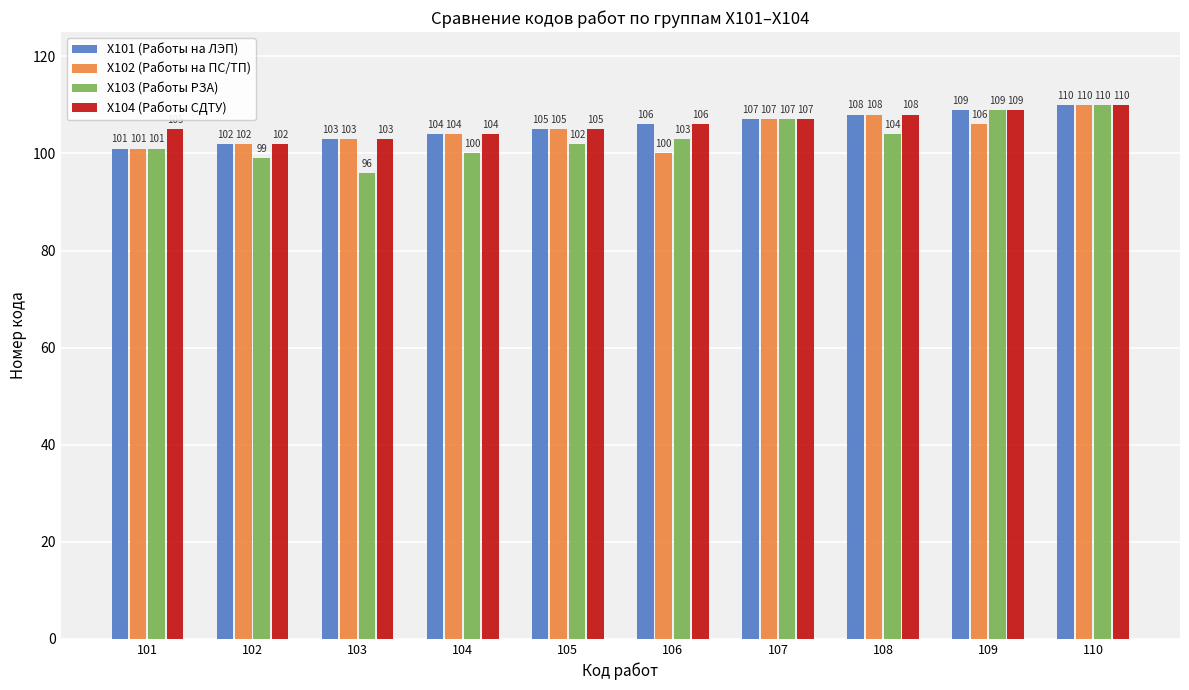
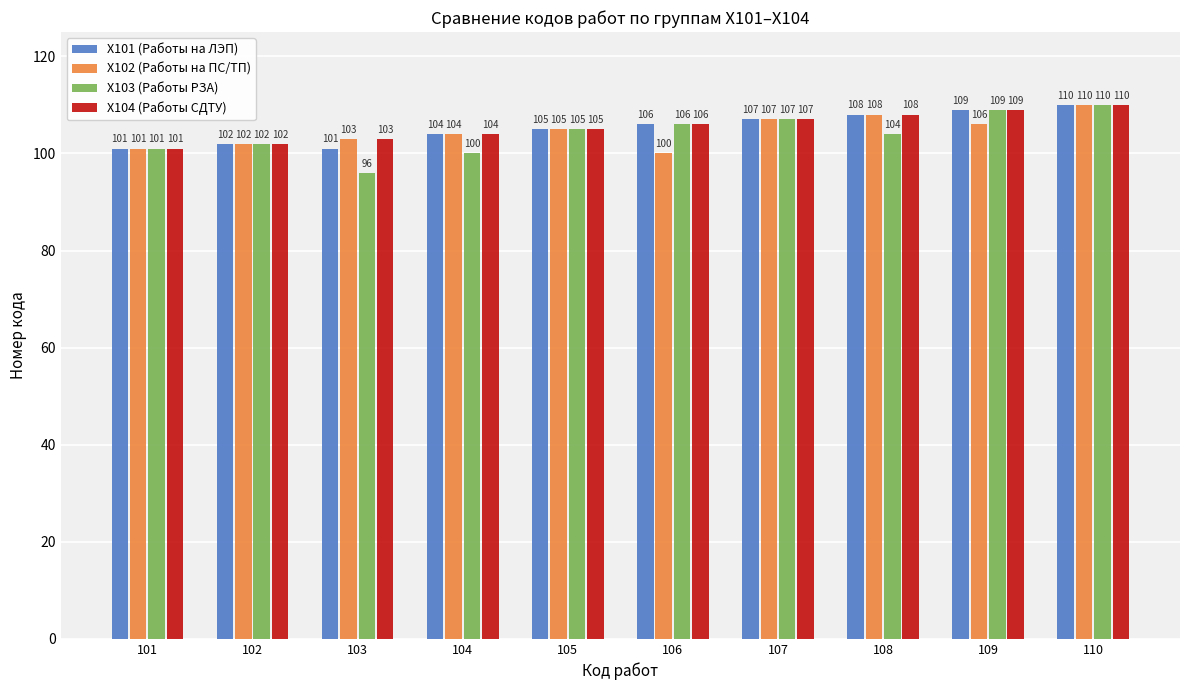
  {
    "X101 (Работы на ЛЭП)": {
      "101": 101,
      "102": 102,
-     "103": 103,
+     "103": 101,
      "104": 104,
      "105": 105,
      "106": 106,
      "107": 107,
      "108": 108,
      "109": 109,
      "110": 110
    },
    "X102 (Работы на ПС/ТП)": {
      "101": 101,
      "102": 102,
      "103": 103,
      "104": 104,
      "105": 105,
      "106": 100,
      "107": 107,
      "108": 108,
      "109": 106,
      "110": 110
    },
    "X103 (Работы РЗА)": {
      "101": 101,
-     "102": 99,
+     "102": 102,
      "103": 96,
      "104": 100,
-     "105": 102,
-     "106": 103,
+     "105": 105,
+     "106": 106,
      "107": 107,
      "108": 104,
      "109": 109,
      "110": 110
    },
    "X104 (Работы СДТУ)": {
-     "101": 105
+     "101": 101
    }
  }
